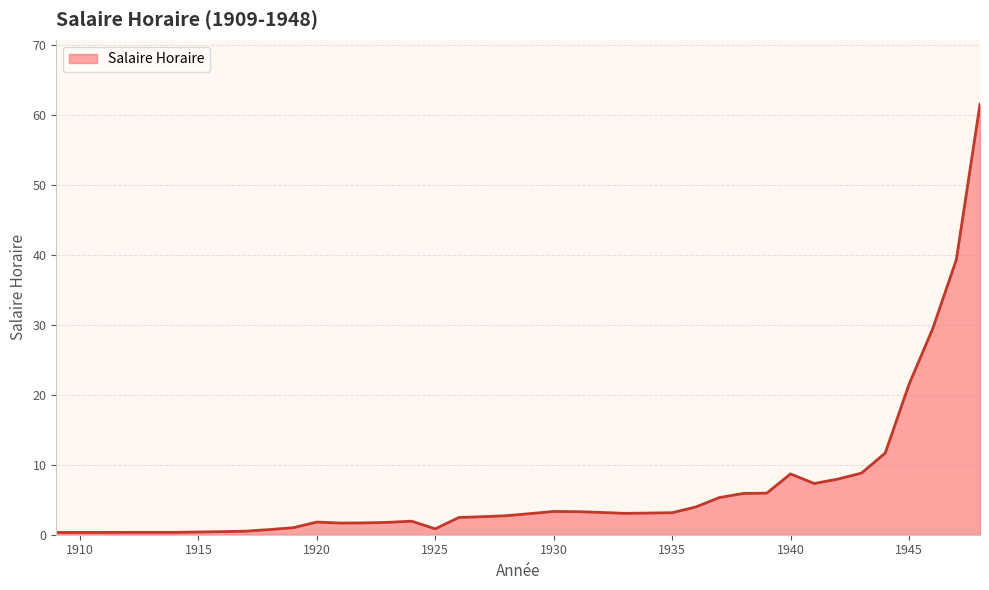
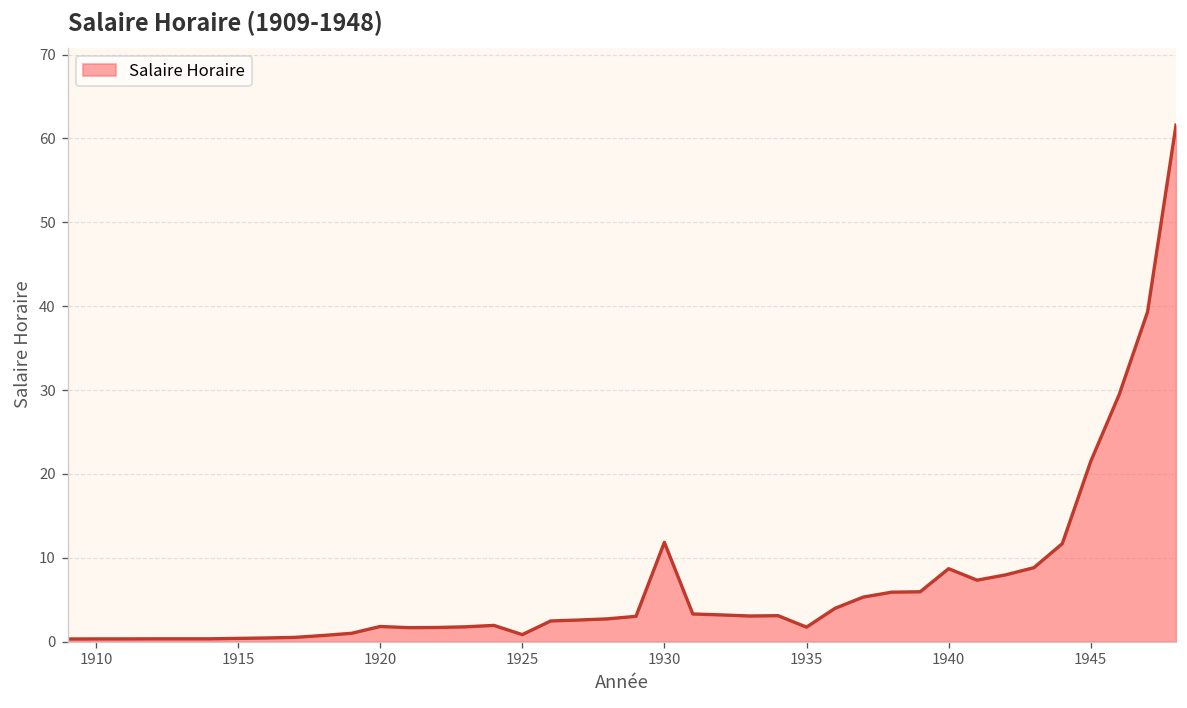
  {
    "1910": 0,
    "1915": 0,
    "1920": 2,
    "1925": 1,
-   "1930": 3,
-   "1935": 3,
+   "1930": 12,
+   "1935": 2,
    "1940": 9,
    "1945": 21
  }
